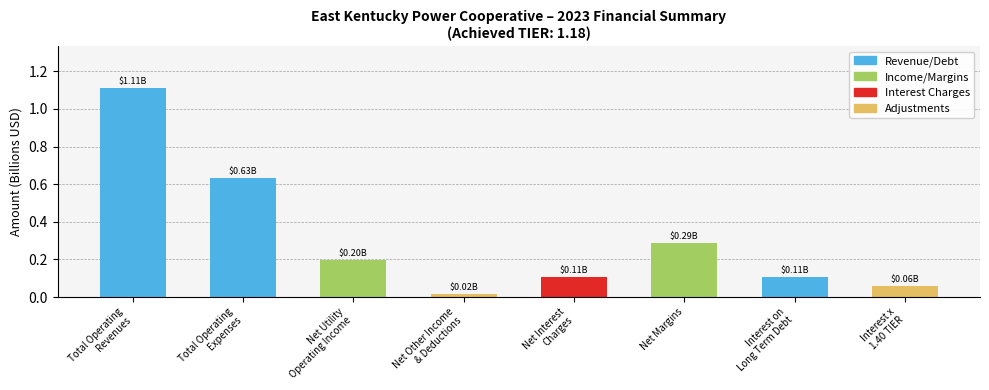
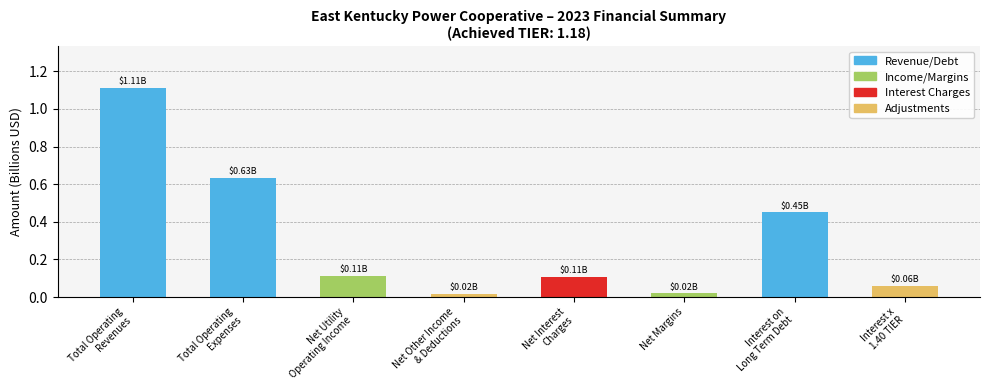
  {
    "Total Operating Revenues": "$1.11B",
    "Total Operating Expenses": "$0.63B",
-   "Net Utility Operating Income": "$0.20B",
+   "Net Utility Operating Income": "$0.11B",
    "Net Other Income & Deductions": "$0.02B",
    "Net Interest Charges": "$0.11B",
-   "Net Margins": "$0.29B",
-   "Interest on Long Term Debt": "$0.11B",
+   "Net Margins": "$0.02B",
+   "Interest on Long Term Debt": "$0.45B",
    "Interest x 1.40 TIER": "$0.06B"
  }
